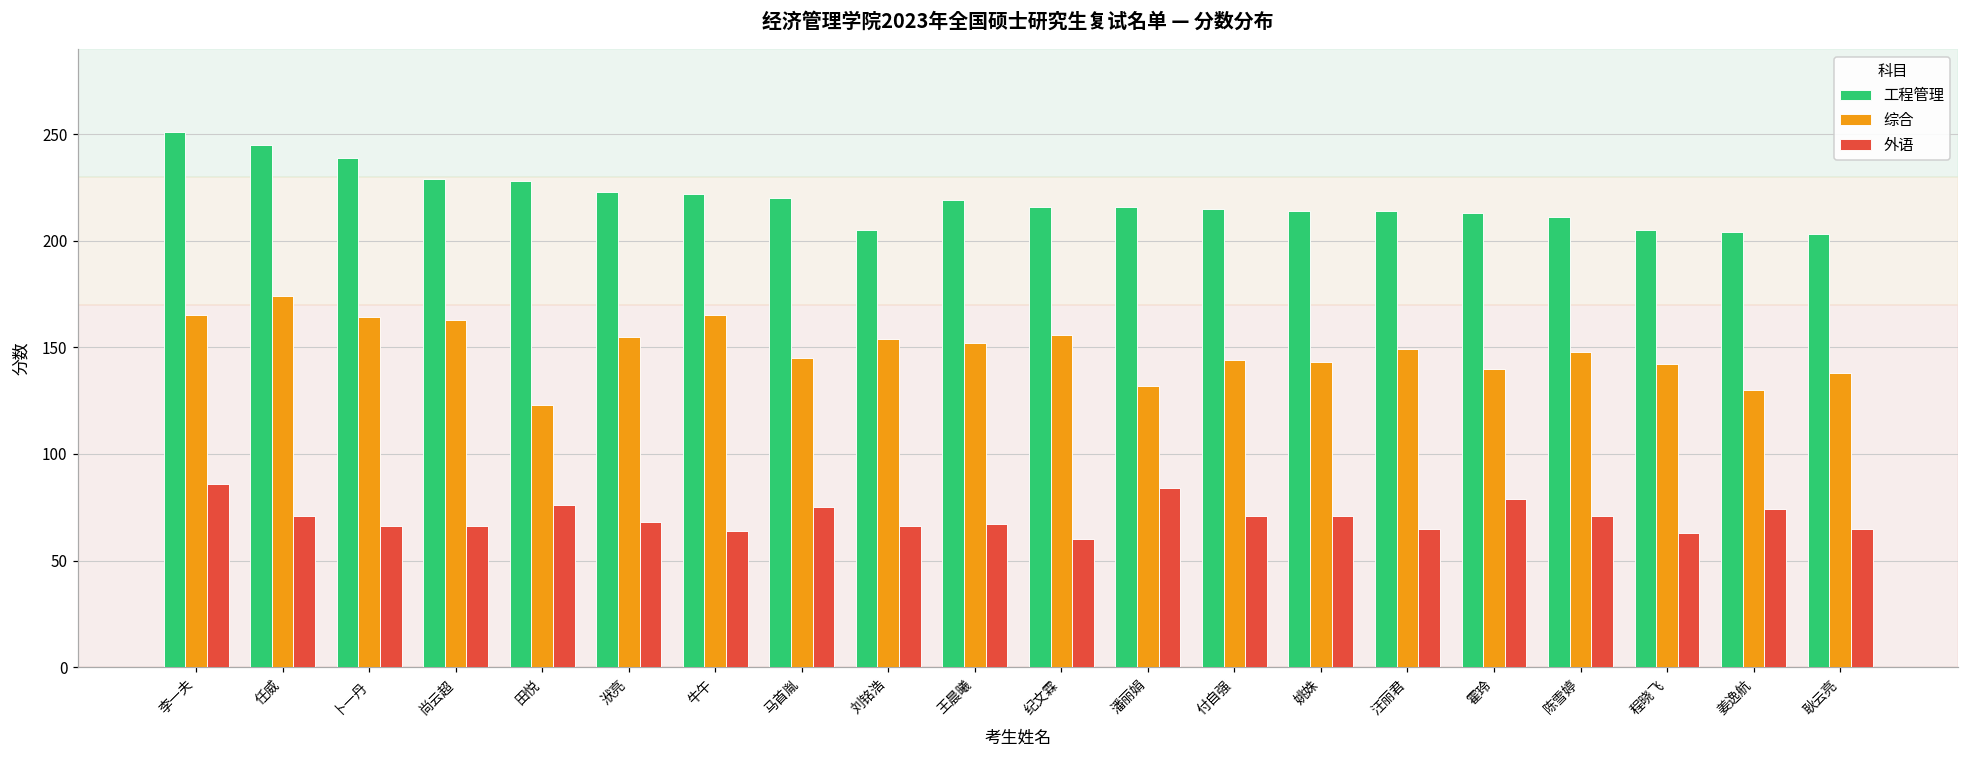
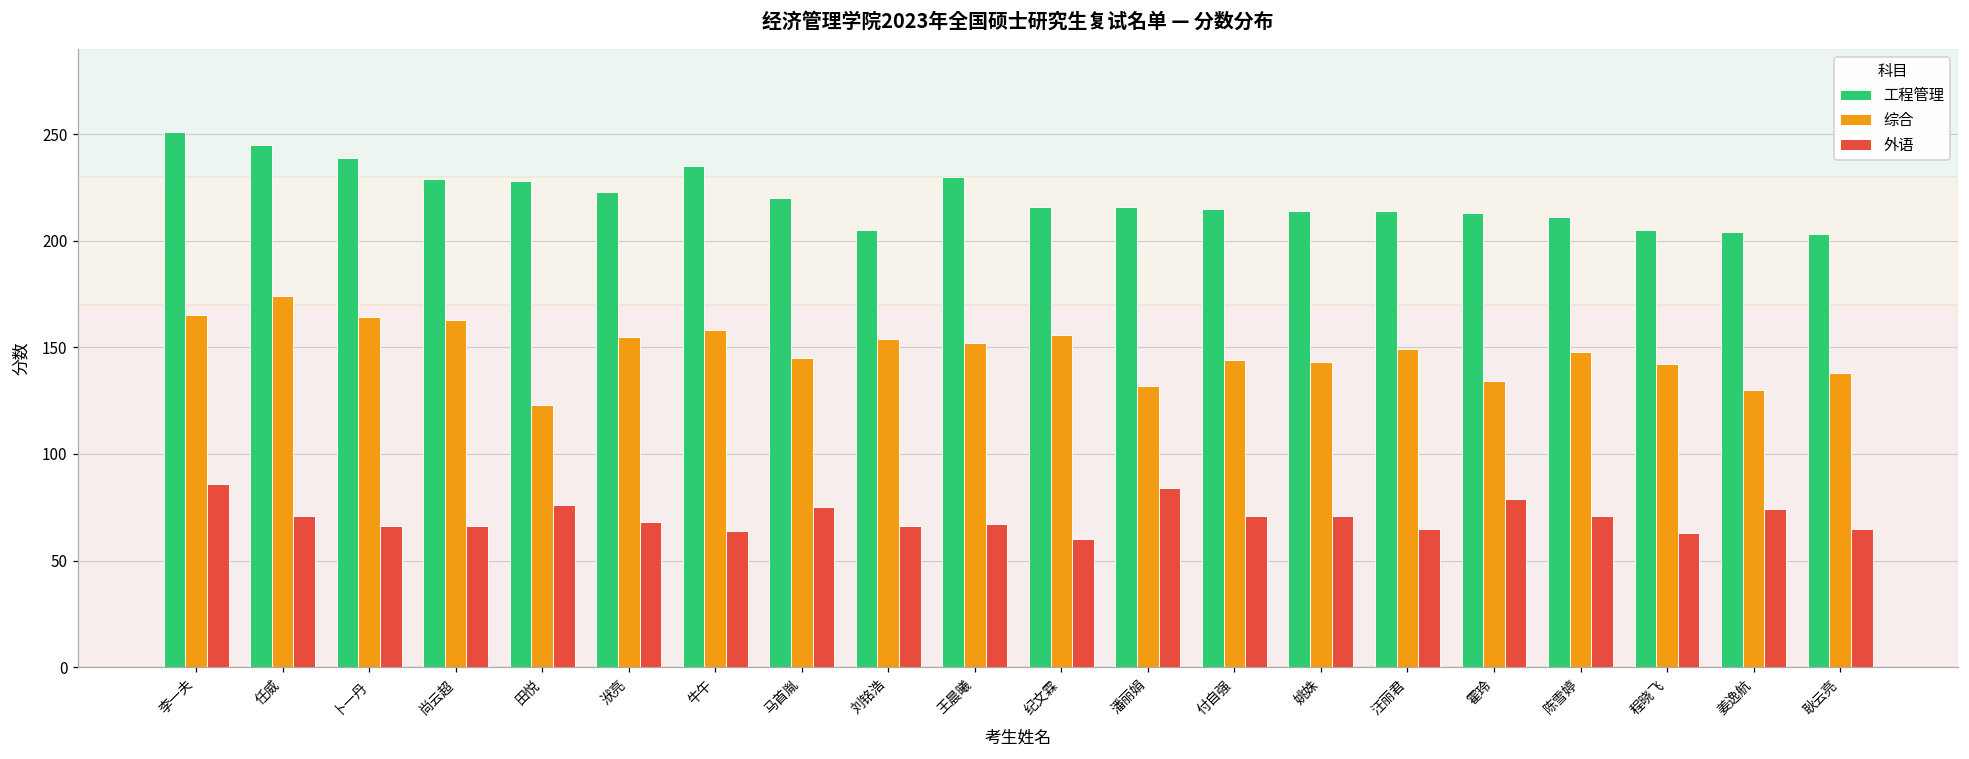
  {
    "工程管理": {
      "李一夫": 251,
      "任威": 245,
      "卜一丹": 239,
      "尚云超": 229,
      "田悦": 228,
      "洑亮": 223,
-     "牛午": 222,
+     "牛午": 235,
      "马首胤": 220,
      "刘铭浩": 205,
-     "王晨曦": 219,
+     "王晨曦": 230,
      "纪文霖": 216,
      "潘丽娟": 216,
      "付自强": 215,
      "姚姝": 214,
      "汪丽君": 214,
      "霍玲": 213,
      "陈雪婷": 211,
      "程晓飞": 205,
      "姜逸航": 204,
      "耿云亮": 203
    },
    "综合": {
      "李一夫": 165,
      "任威": 174,
      "卜一丹": 164,
      "尚云超": 163,
      "田悦": 123,
      "洑亮": 155,
-     "牛午": 165,
+     "牛午": 158,
      "马首胤": 145,
      "刘铭浩": 154,
      "王晨曦": 152,
      "纪文霖": 156,
      "潘丽娟": 132,
      "付自强": 144,
      "姚姝": 143,
      "汪丽君": 149,
-     "霍玲": 140,
+     "霍玲": 134,
      "陈雪婷": 148,
      "程晓飞": 142,
      "姜逸航": 130,
      "耿云亮": 138
    },
    "外语": {
      "李一夫": 86,
      "任威": 71,
      "卜一丹": 66,
      "尚云超": 66,
      "田悦": 76,
      "洑亮": 68,
      "牛午": 64,
      "马首胤": 75,
      "刘铭浩": 66,
      "王晨曦": 67,
      "纪文霖": 60,
      "潘丽娟": 84,
      "付自强": 71,
      "姚姝": 71,
      "汪丽君": 65,
      "霍玲": 79,
      "陈雪婷": 71,
      "程晓飞": 63,
      "姜逸航": 74,
      "耿云亮": 65
    }
  }
